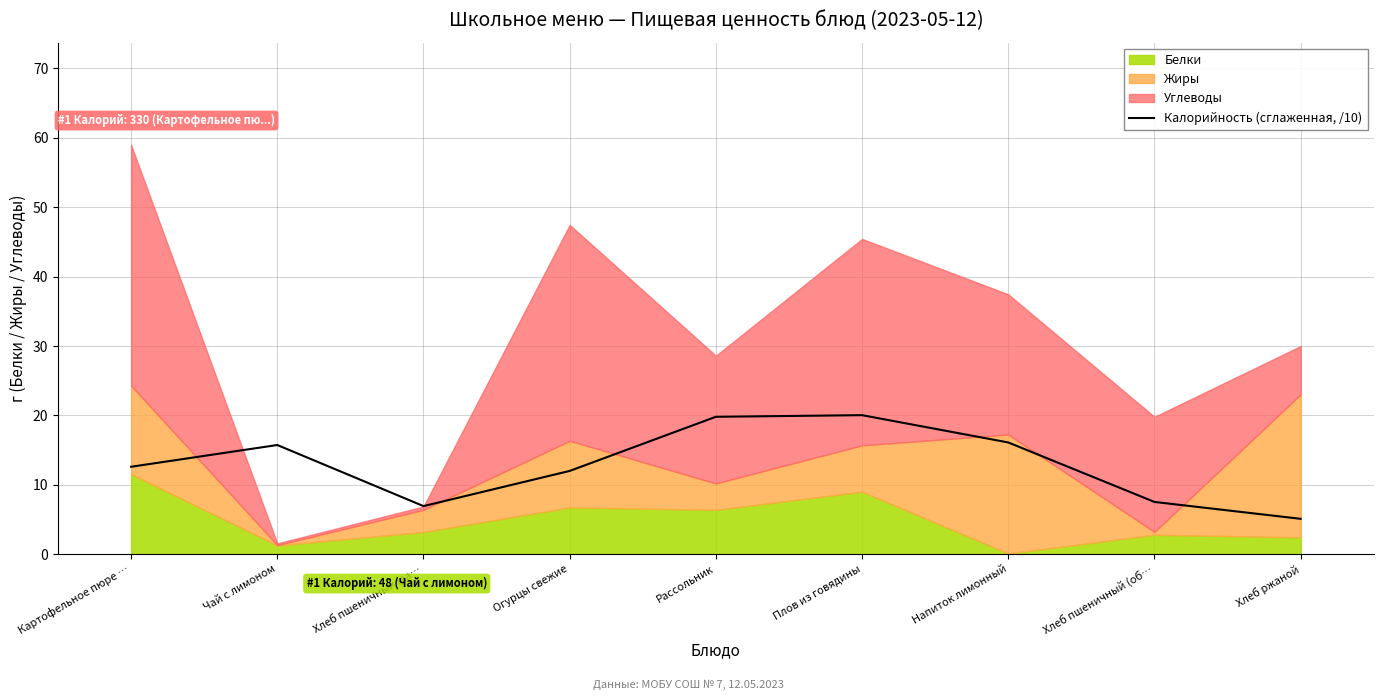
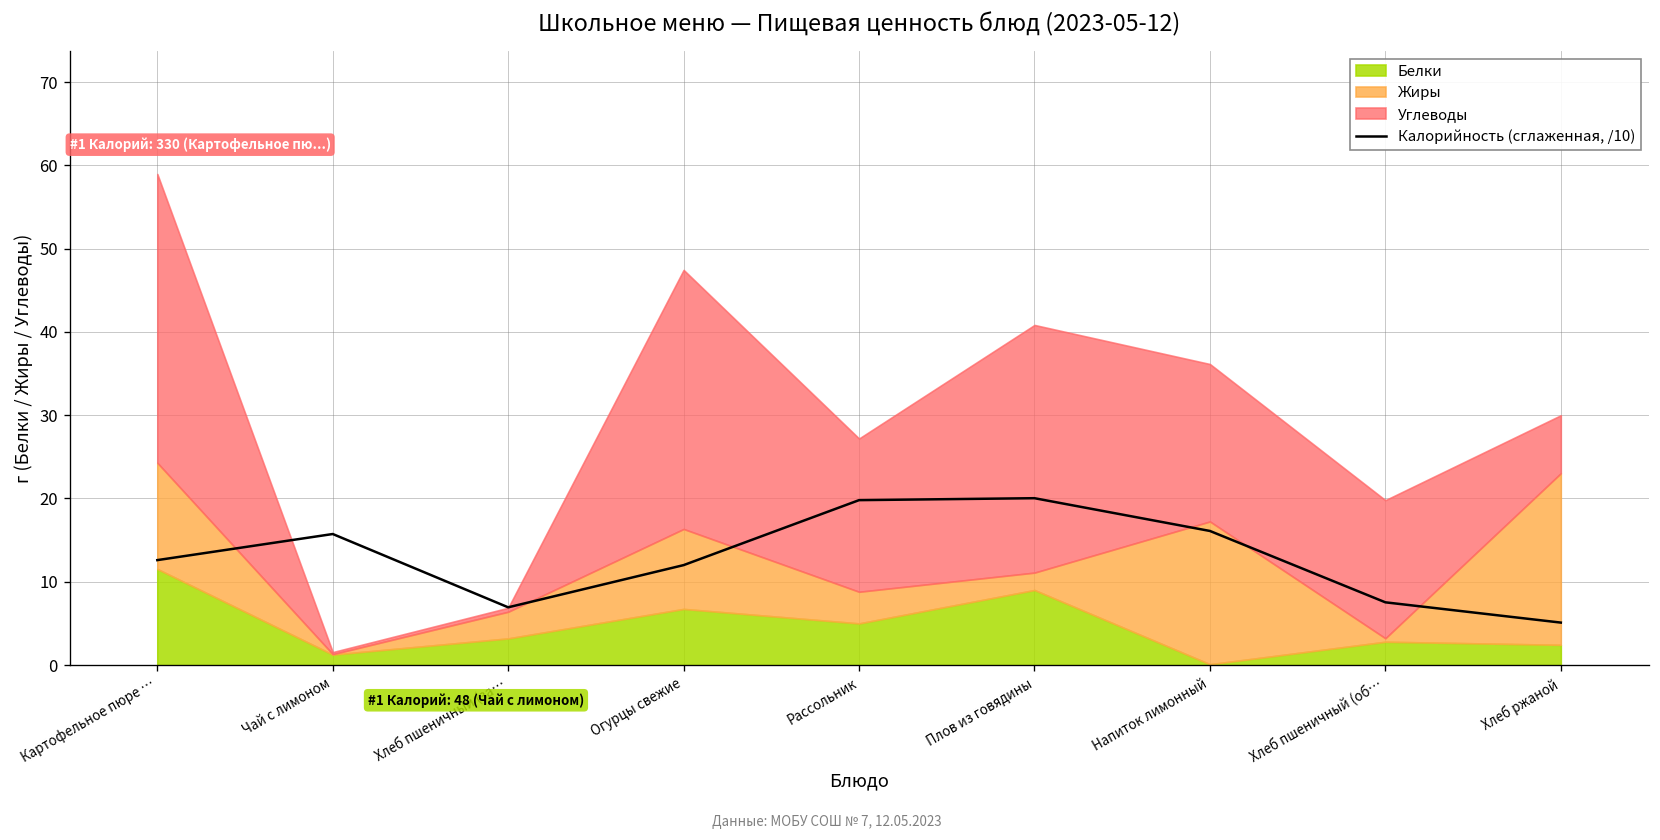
  {
    "Калорийность (сглаженная, /10)": {
      "Картофельное пюре …": 13,
      "Чай с лимоном": 16,
      "Огурцы свежие": 12,
      "Рассольник": 20,
      "Плов из говядины": 20,
      "Напиток лимонный": 16,
      "Хлеб пшеничный (об…": 8,
      "Хлеб ржаной": 5
    },
    "Белки": {
      "Картофельное пюре …": 12,
      "Хлеб пшеничный (за…": 3,
      "Огурцы свежие": 7,
-     "Рассольник": 6,
+     "Рассольник": 5,
      "Плов из говядины": 9,
      "Хлеб пшеничный (об…": 3,
      "Хлеб ржаной": 2
    },
    "Жиры": {
      "Картофельное пюре …": 13,
      "Хлеб пшеничный (за…": 3,
      "Огурцы свежие": 10,
      "Рассольник": 4,
-     "Плов из говядины": 7,
+     "Плов из говядины": 2,
      "Напиток лимонный": 17,
      "Хлеб пшеничный (об…": 0,
      "Хлеб ржаной": 21
    },
    "Углеводы": {
      "Огурцы свежие": 31,
      "Рассольник": 18,
      "Плов из говядины": 30,
-     "Напиток лимонный": 20,
+     "Напиток лимонный": 19,
      "Хлеб пшеничный (об…": 17,
      "Хлеб ржаной": 7
    }
  }
